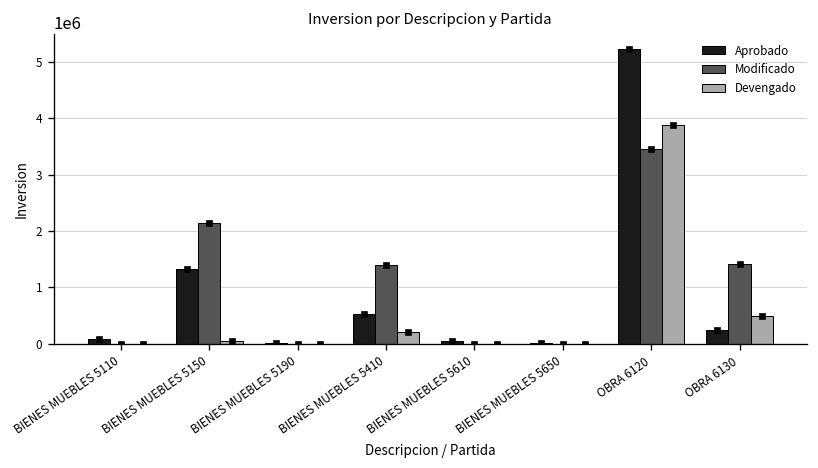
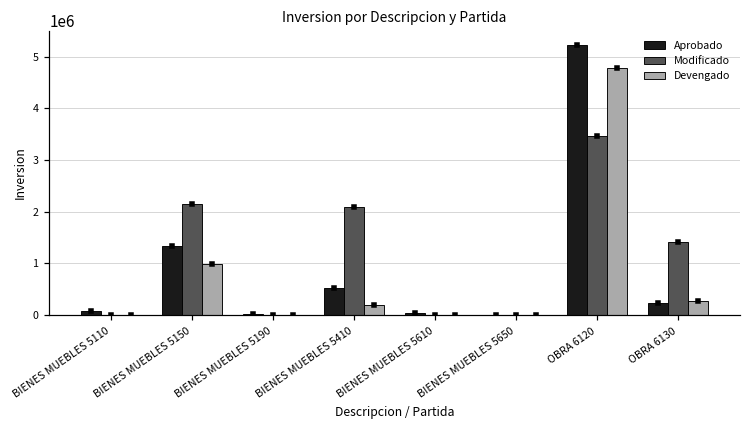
  {
    "Modificado": {
      "BIENES MUEBLES 5110": 0,
      "BIENES MUEBLES 5150": 2100000,
      "BIENES MUEBLES 5190": 0,
-     "BIENES MUEBLES 5410": 1400000,
+     "BIENES MUEBLES 5410": 2100000,
      "BIENES MUEBLES 5610": 0,
      "BIENES MUEBLES 5650": 0,
      "OBRA 6120": 3500000,
      "OBRA 6130": 1400000
    },
    "Devengado": {
      "BIENES MUEBLES 5110": 0,
-     "BIENES MUEBLES 5150": 100000,
+     "BIENES MUEBLES 5150": 1000000,
      "BIENES MUEBLES 5190": 0,
      "BIENES MUEBLES 5410": 200000,
      "BIENES MUEBLES 5610": 0,
      "BIENES MUEBLES 5650": 0,
-     "OBRA 6120": 3900000,
-     "OBRA 6130": 500000
+     "OBRA 6120": 4800000,
+     "OBRA 6130": 300000
    }
  }
